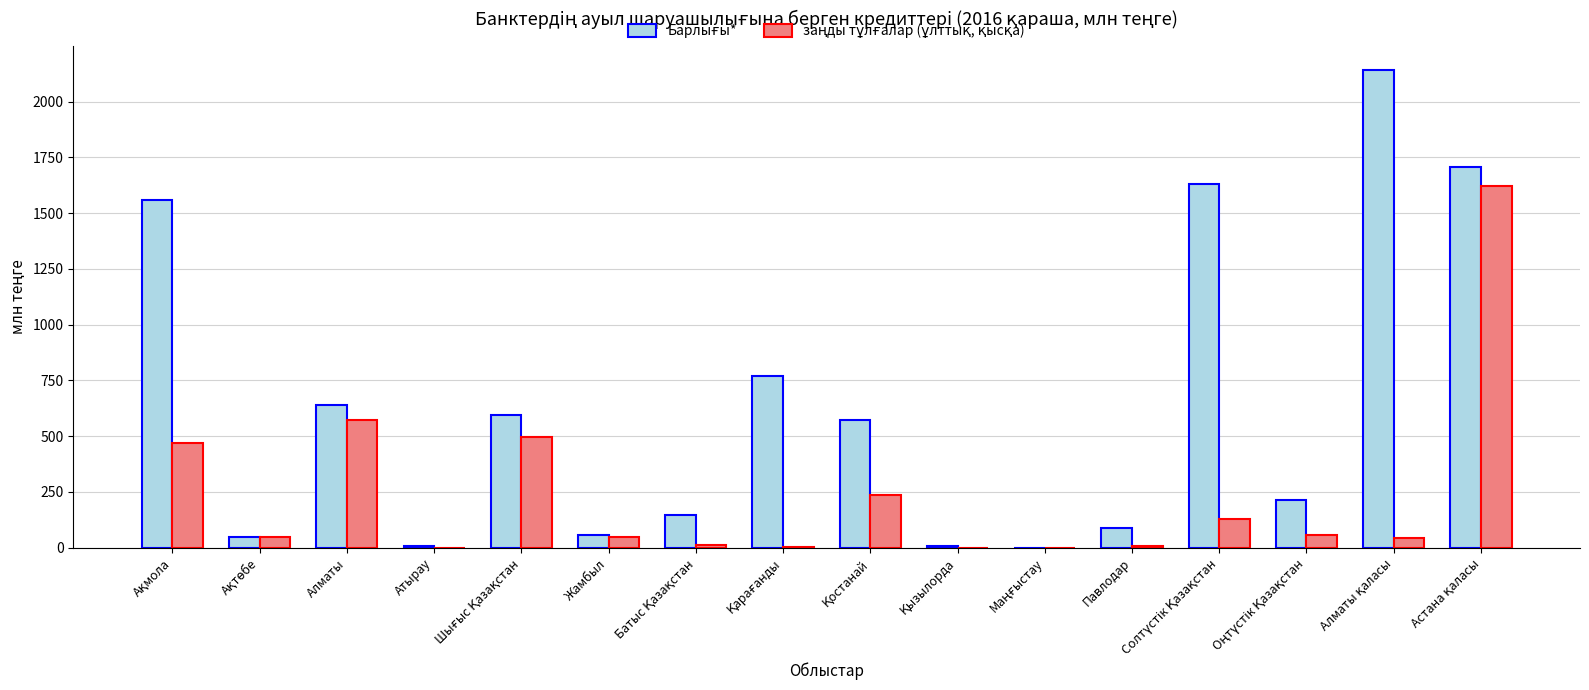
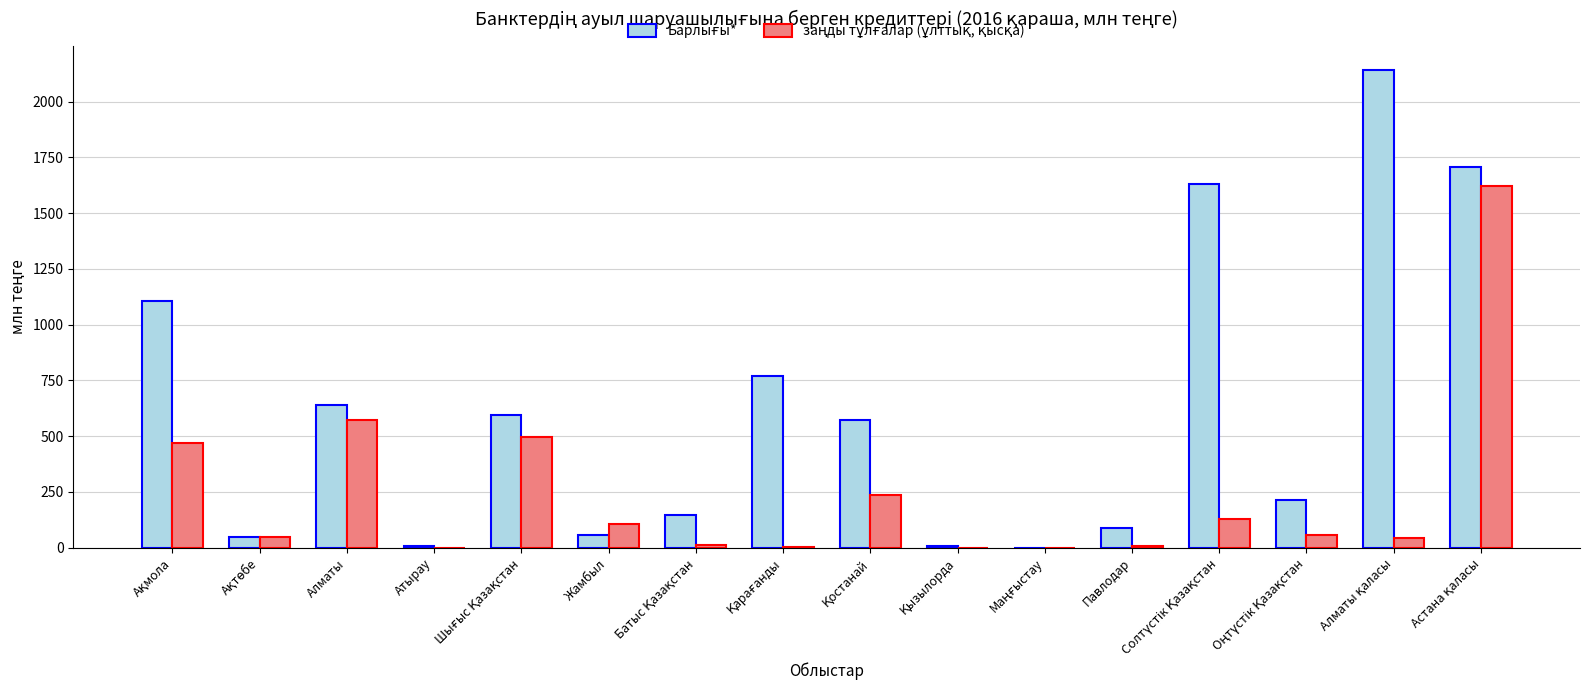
  {
    "Барлығы*": {
-     "Ақмола": 1560,
+     "Ақмола": 1110,
      "Ақтөбе": 50,
      "Алматы": 640,
      "Шығыс Қазақстан": 600,
      "Жамбыл": 60,
      "Батыс Қазақстан": 150,
      "Қарағанды": 770,
      "Қостанай": 570,
      "Маңғыстау": 0,
      "Павлодар": 90,
      "Солтүстік Қазақстан": 1630,
      "Оңтүстік Қазақстан": 220,
      "Алматы қаласы": 2140,
      "Астана қаласы": 1710
    },
    "заңды тұлғалар (ұлттық, қысқа)": {
      "Ақмола": 470,
      "Ақтөбе": 50,
      "Алматы": 570,
      "Атырау": 0,
      "Шығыс Қазақстан": 500,
-     "Жамбыл": 50,
+     "Жамбыл": 100,
      "Батыс Қазақстан": 10,
      "Қостанай": 240,
      "Қызылорда": 0,
      "Маңғыстау": 0,
      "Солтүстік Қазақстан": 130,
      "Оңтүстік Қазақстан": 60,
      "Алматы қаласы": 40,
      "Астана қаласы": 1620
    }
  }
